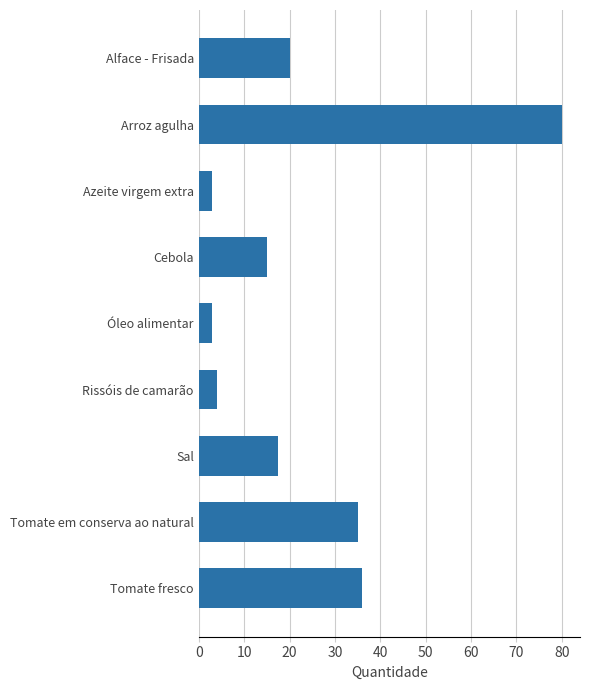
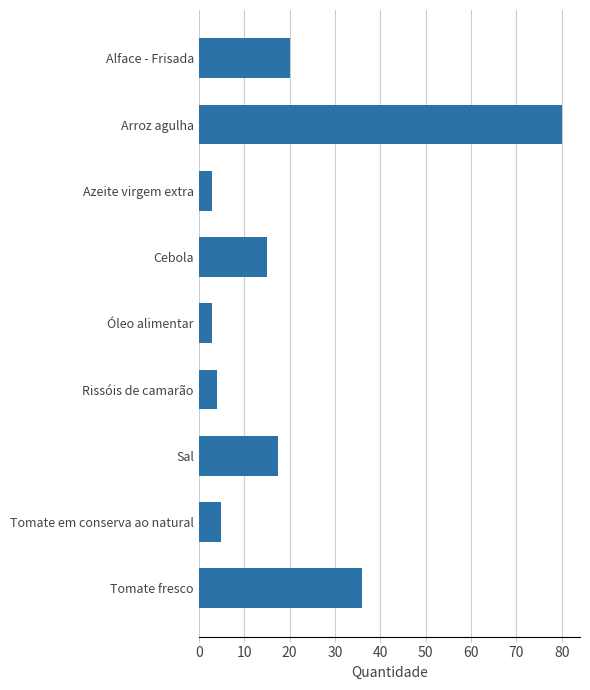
  {
    "Alface - Frisada": 20,
    "Arroz agulha": 80,
    "Azeite virgem extra": 3,
    "Cebola": 15,
    "Óleo alimentar": 3,
    "Rissóis de camarão": 4,
    "Sal": 17,
-   "Tomate em conserva ao natural": 35,
+   "Tomate em conserva ao natural": 5,
    "Tomate fresco": 36
  }
